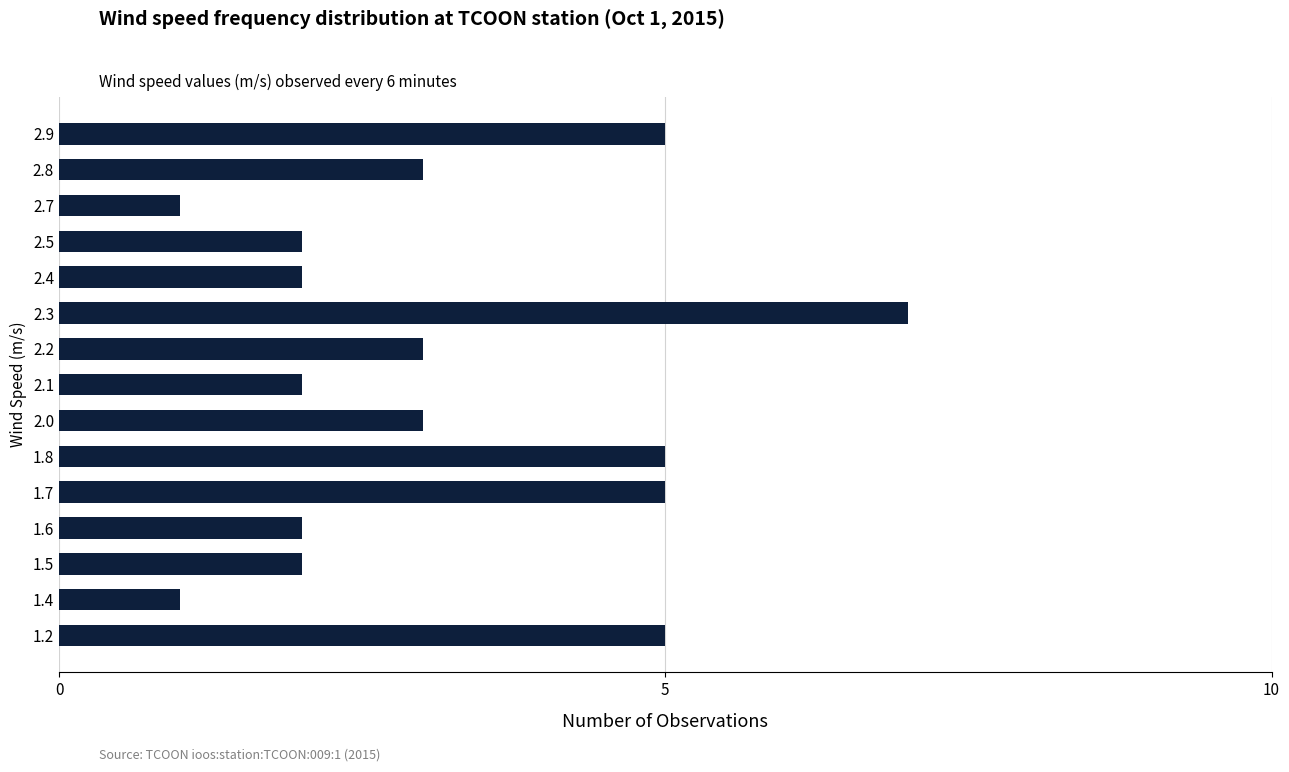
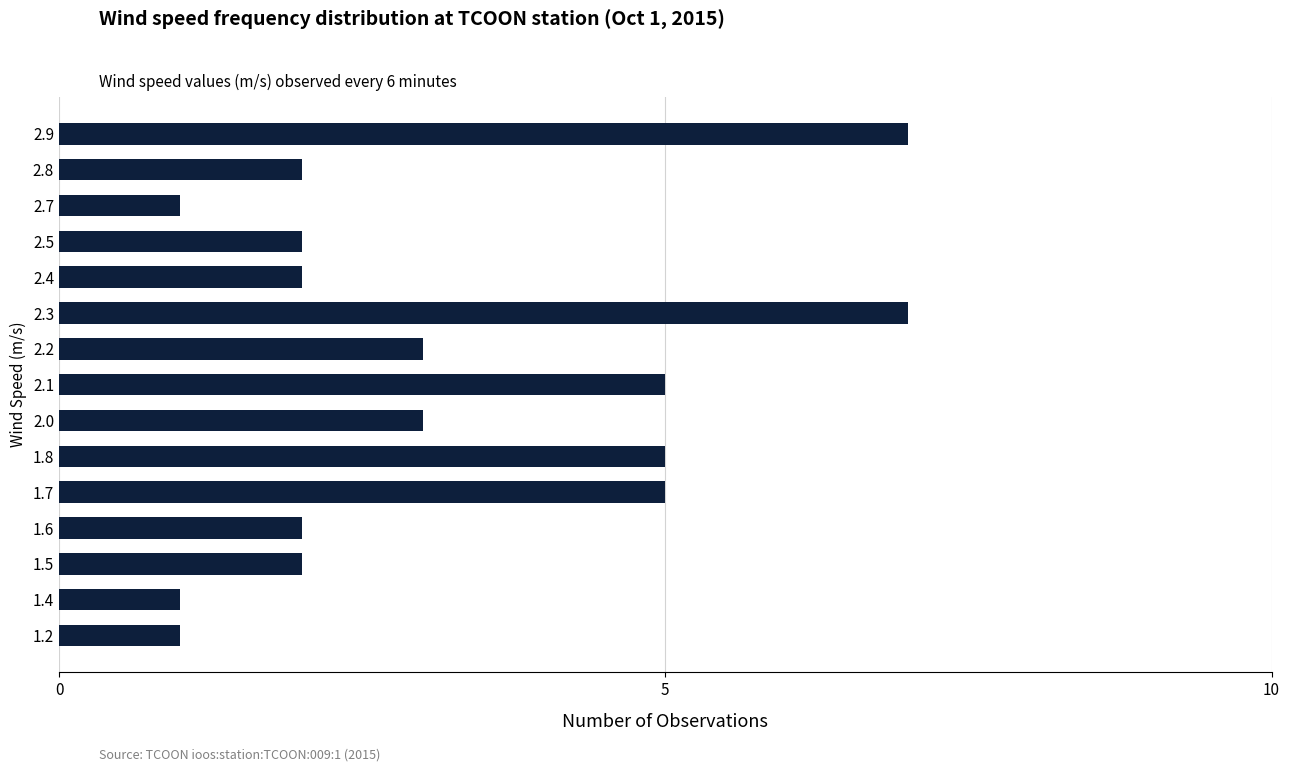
  {
-   "2.9": 5,
-   "2.8": 3,
+   "2.9": 7,
+   "2.8": 2,
    "2.7": 1,
    "2.5": 2,
    "2.4": 2,
    "2.3": 7,
    "2.2": 3,
-   "2.1": 2,
+   "2.1": 5,
    "2.0": 3,
    "1.8": 5,
    "1.7": 5,
    "1.6": 2,
    "1.5": 2,
    "1.4": 1,
-   "1.2": 5
+   "1.2": 1
  }
